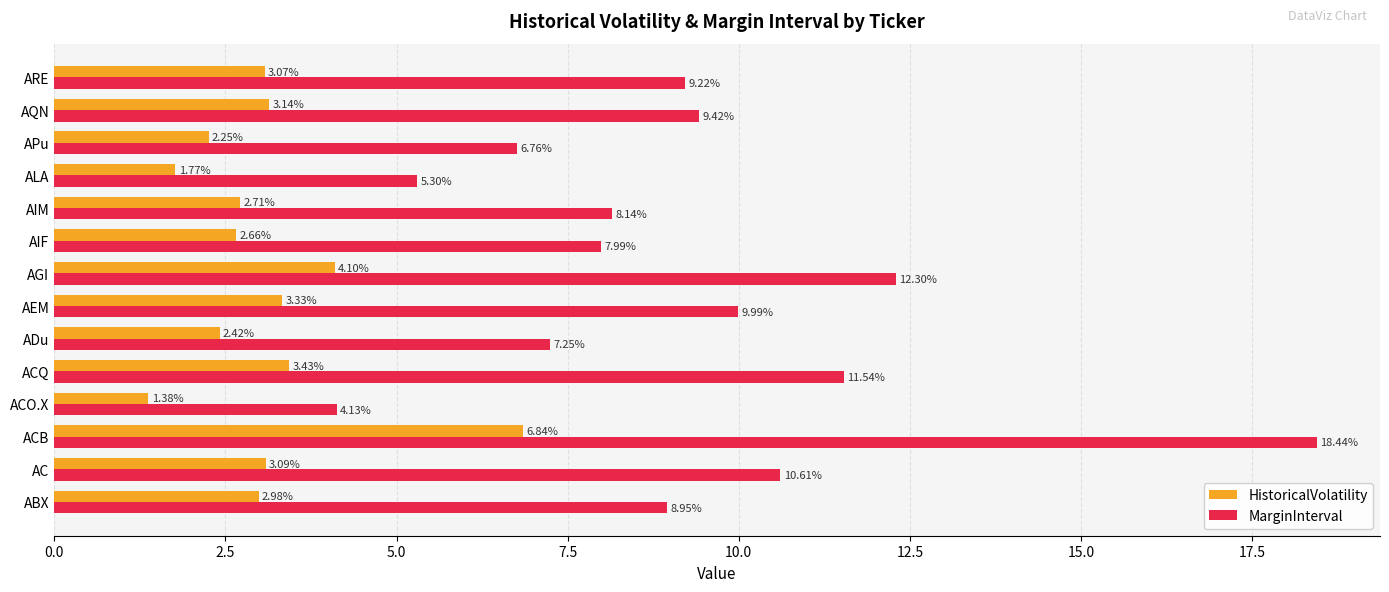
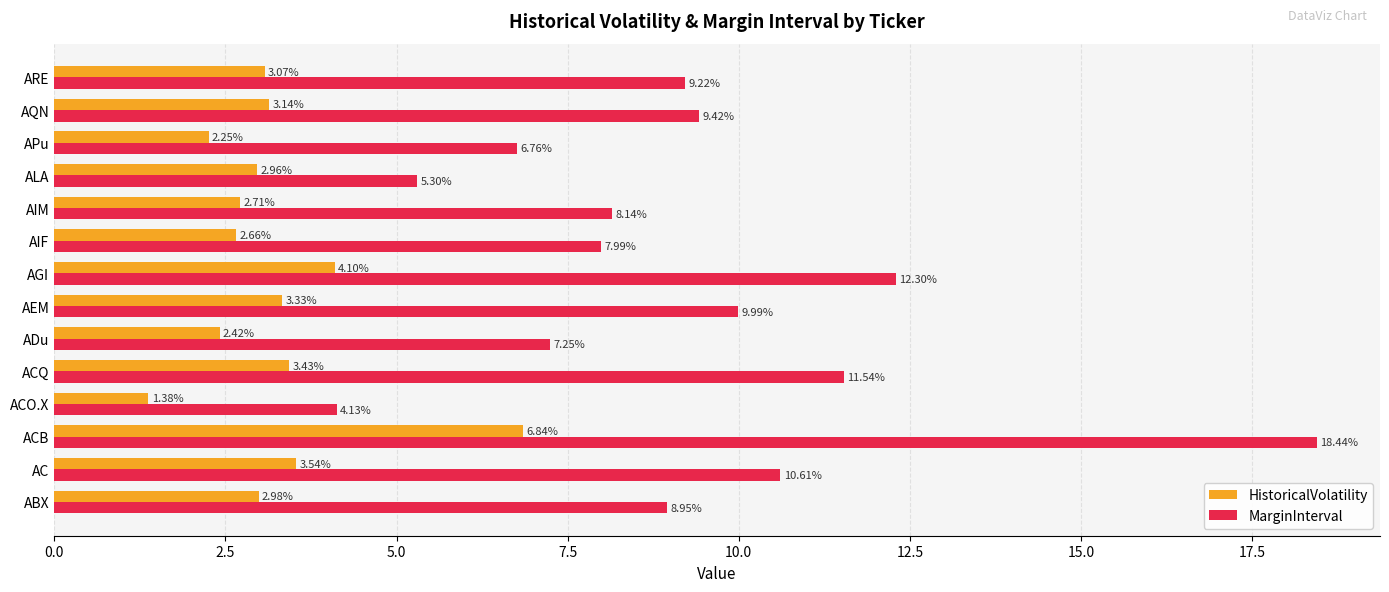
  {
    "HistoricalVolatility": {
      "ARE": "3.07%",
      "AQN": "3.14%",
      "APu": "2.25%",
-     "ALA": "1.77%",
+     "ALA": "2.96%",
      "AIM": "2.71%",
      "AIF": "2.66%",
      "AGI": "4.10%",
      "AEM": "3.33%",
      "ADu": "2.42%",
      "ACQ": "3.43%",
      "ACO.X": "1.38%",
      "ACB": "6.84%",
-     "AC": "3.09%",
+     "AC": "3.54%",
      "ABX": "2.98%"
    },
    "MarginInterval": {
      "ARE": "9.22%",
      "AQN": "9.42%",
      "APu": "6.76%",
      "ALA": "5.30%",
      "AIM": "8.14%",
      "AIF": "7.99%",
      "AGI": "12.30%",
      "AEM": "9.99%",
      "ADu": "7.25%",
      "ACQ": "11.54%",
      "ACO.X": "4.13%",
      "ACB": "18.44%",
      "AC": "10.61%",
      "ABX": "8.95%"
    }
  }
